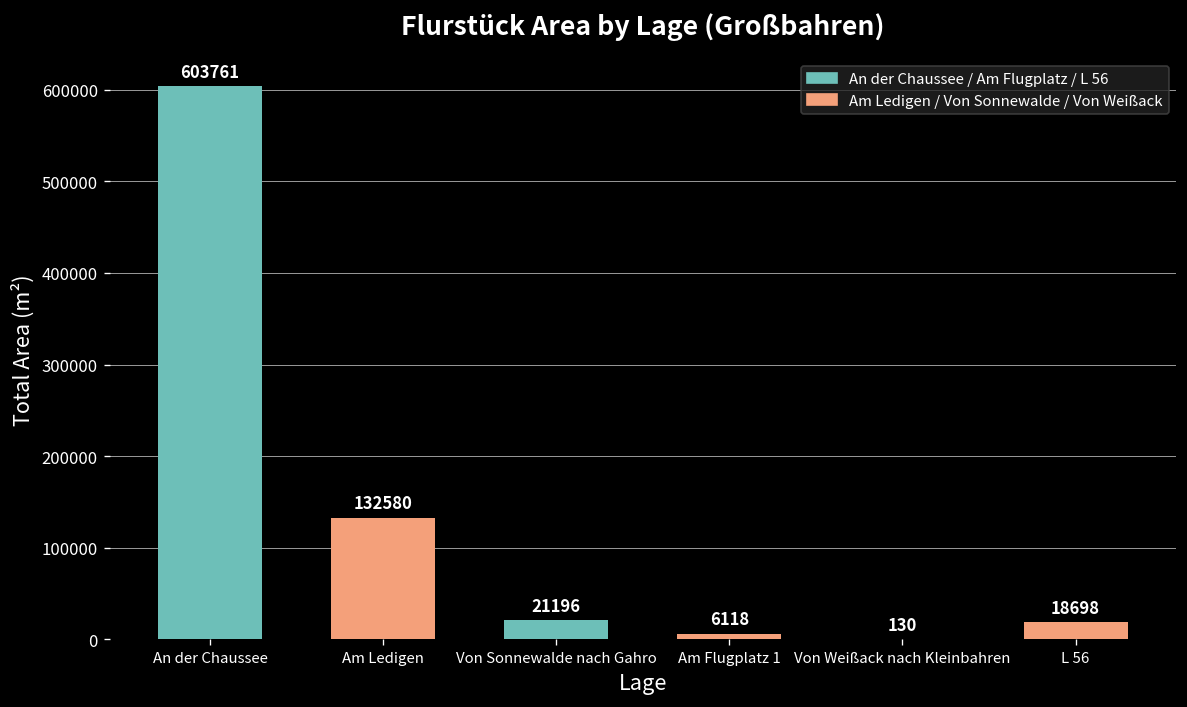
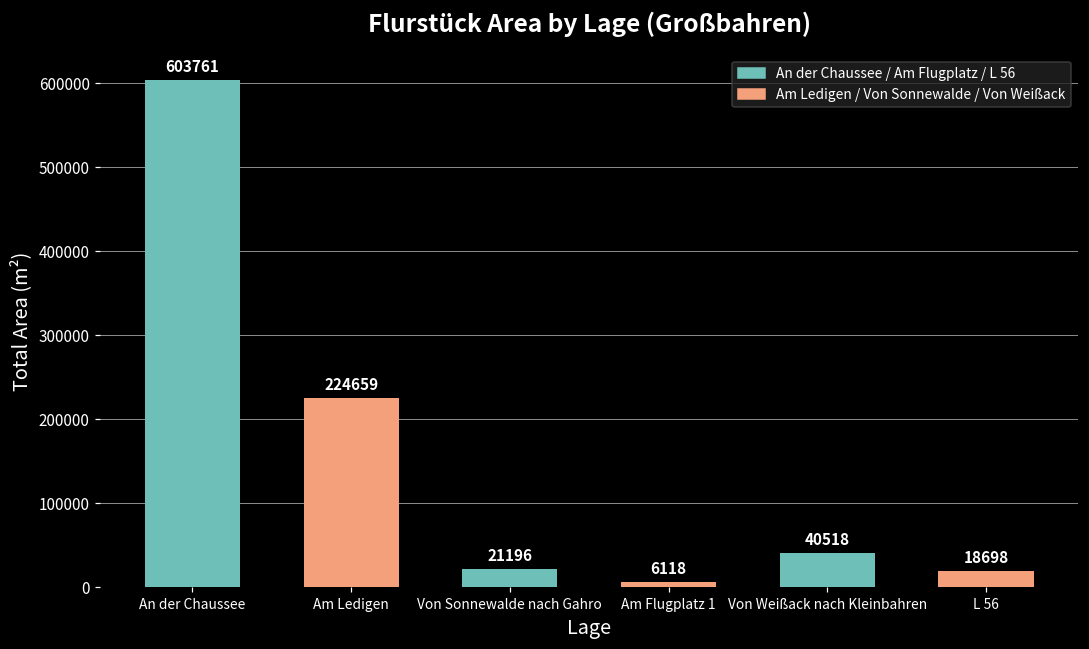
  {
    "An der Chaussee": 603761,
-   "Am Ledigen": 132580,
+   "Am Ledigen": 224659,
    "Von Sonnewalde nach Gahro": 21196,
    "Am Flugplatz 1": 6118,
-   "Von Weißack nach Kleinbahren": 130,
+   "Von Weißack nach Kleinbahren": 40518,
    "L 56": 18698
  }
